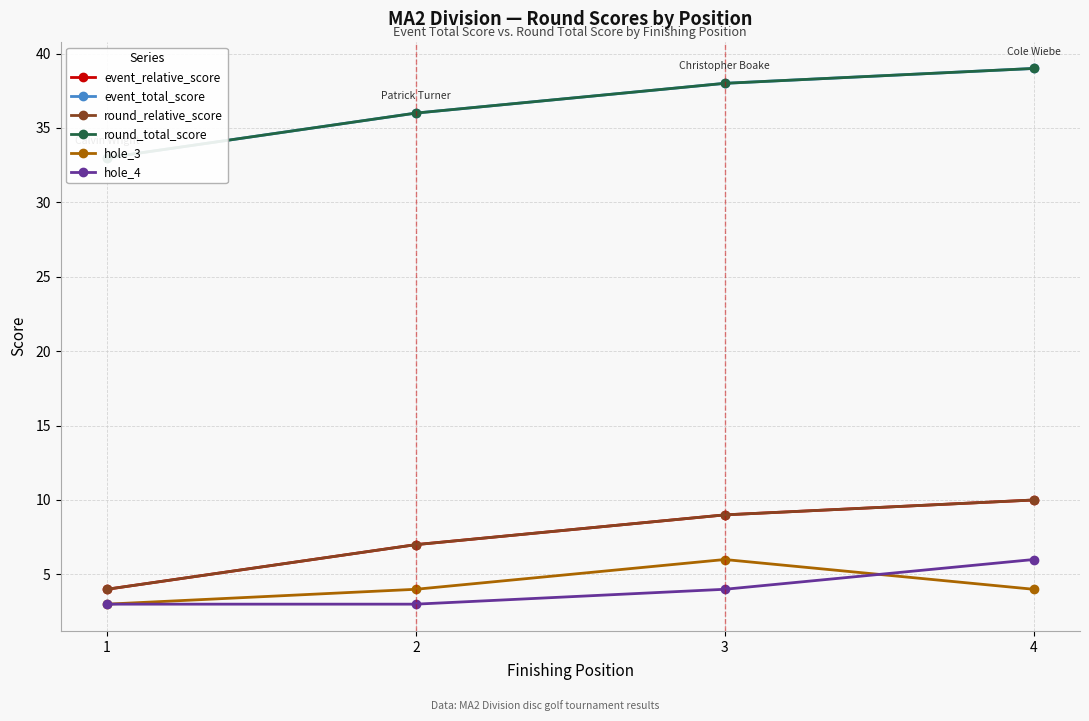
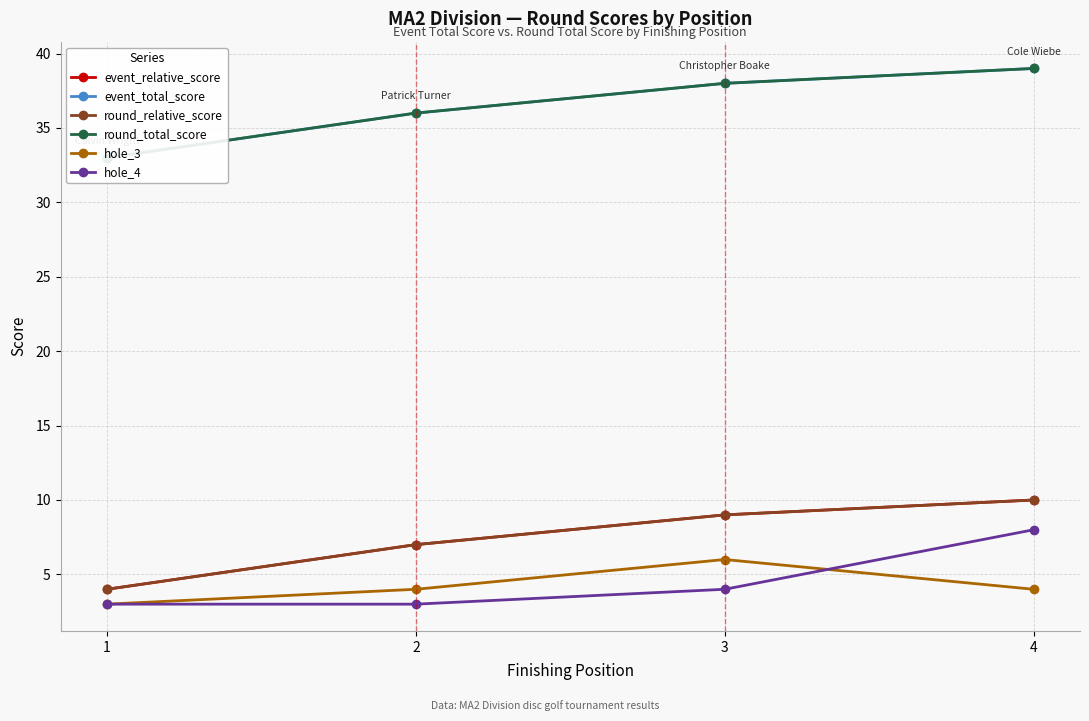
  {
    "round_total_score": {
      "2": 36,
      "3": 38,
      "4": 39
    },
    "hole_4": {
      "2": 3,
      "3": 4,
-     "4": 6
+     "4": 8
    }
  }
